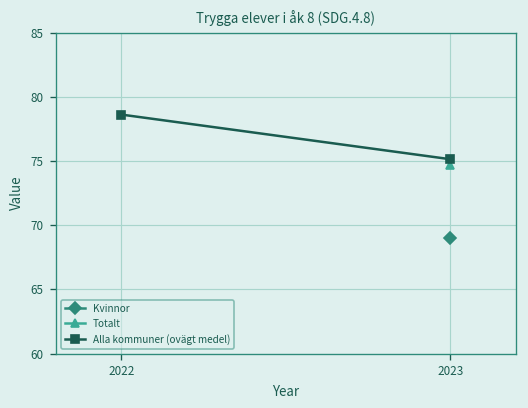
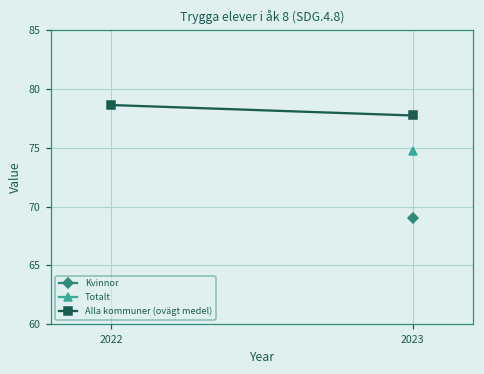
  {
    "Alla kommuner (ovägt medel)": {
      "2022": 78.6,
-     "2023": 75.1
+     "2023": 77.7
    }
  }
